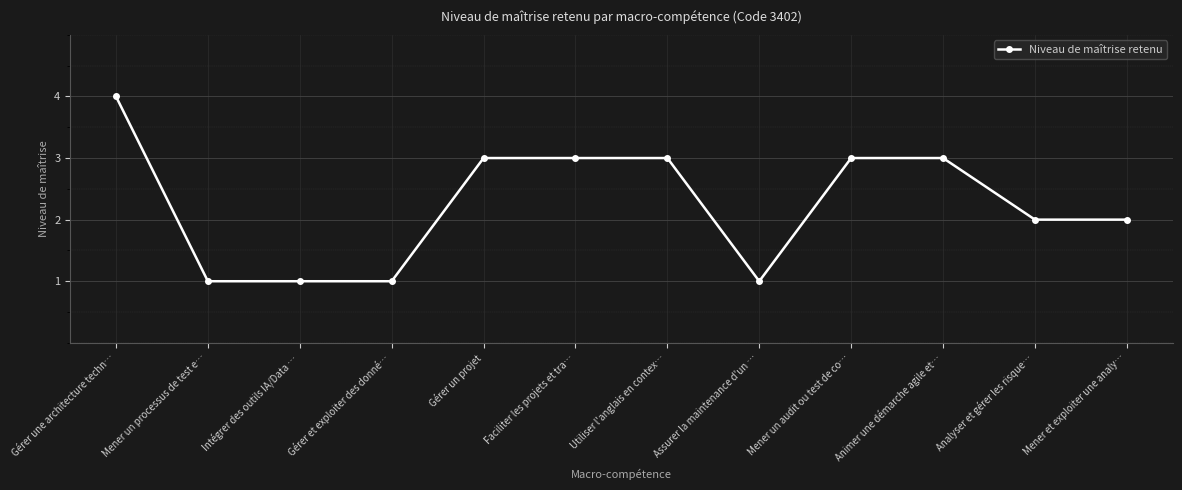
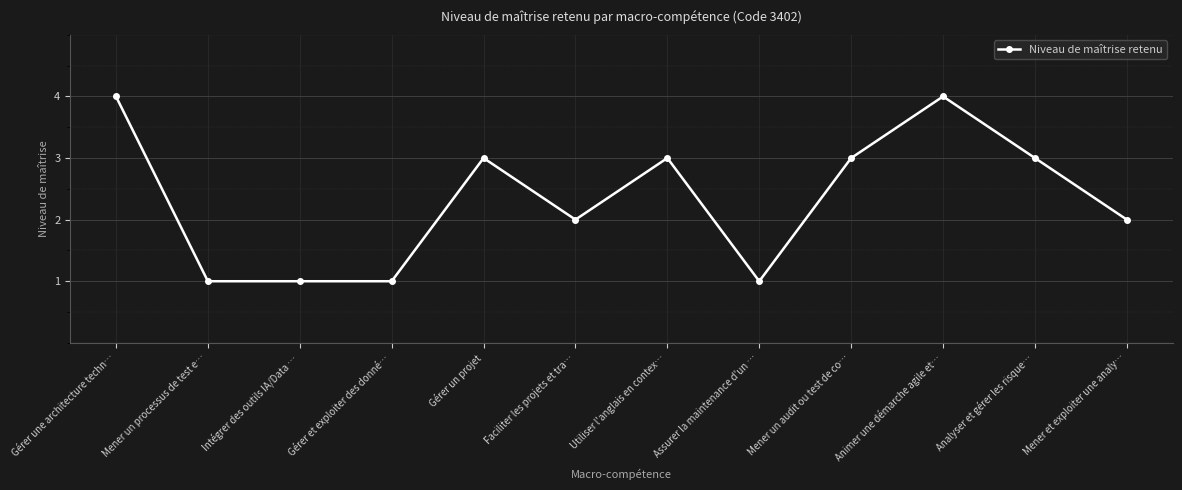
  {
    "Gérer une architecture techn…": 4,
    "Mener un processus de test e…": 1,
    "Intégrer des outils IA/Data …": 1,
    "Gérer et exploiter des donné…": 1,
    "Gérer un projet": 3,
-   "Faciliter les projets et tra…": 3,
+   "Faciliter les projets et tra…": 2,
    "Utiliser l'anglais en contex…": 3,
    "Assurer la maintenance d'un …": 1,
    "Mener un audit ou test de co…": 3,
-   "Animer une démarche agile et…": 3,
-   "Analyser et gérer les risque…": 2,
+   "Animer une démarche agile et…": 4,
+   "Analyser et gérer les risque…": 3,
    "Mener et exploiter une analy…": 2
  }
